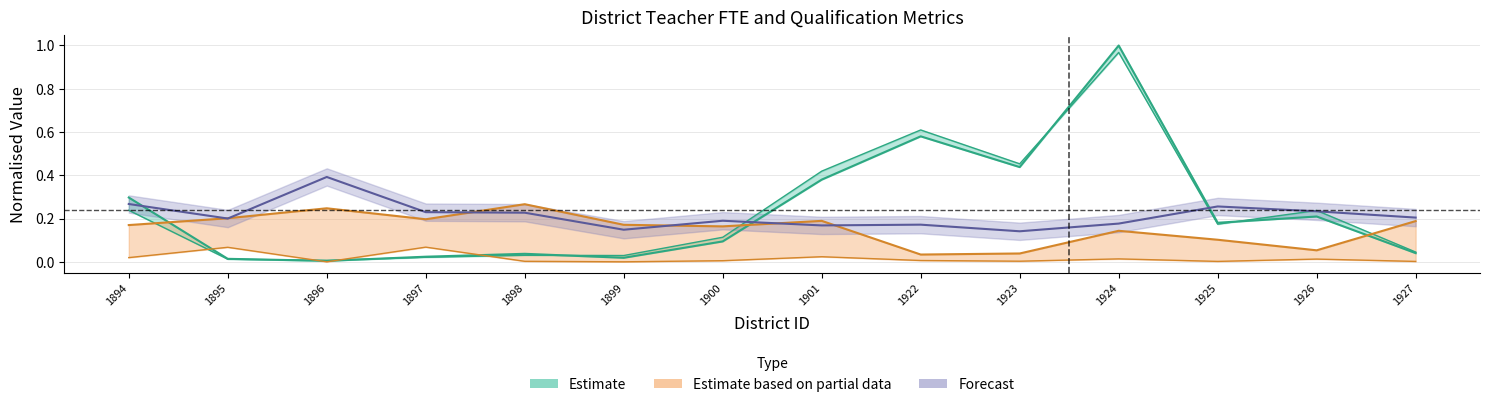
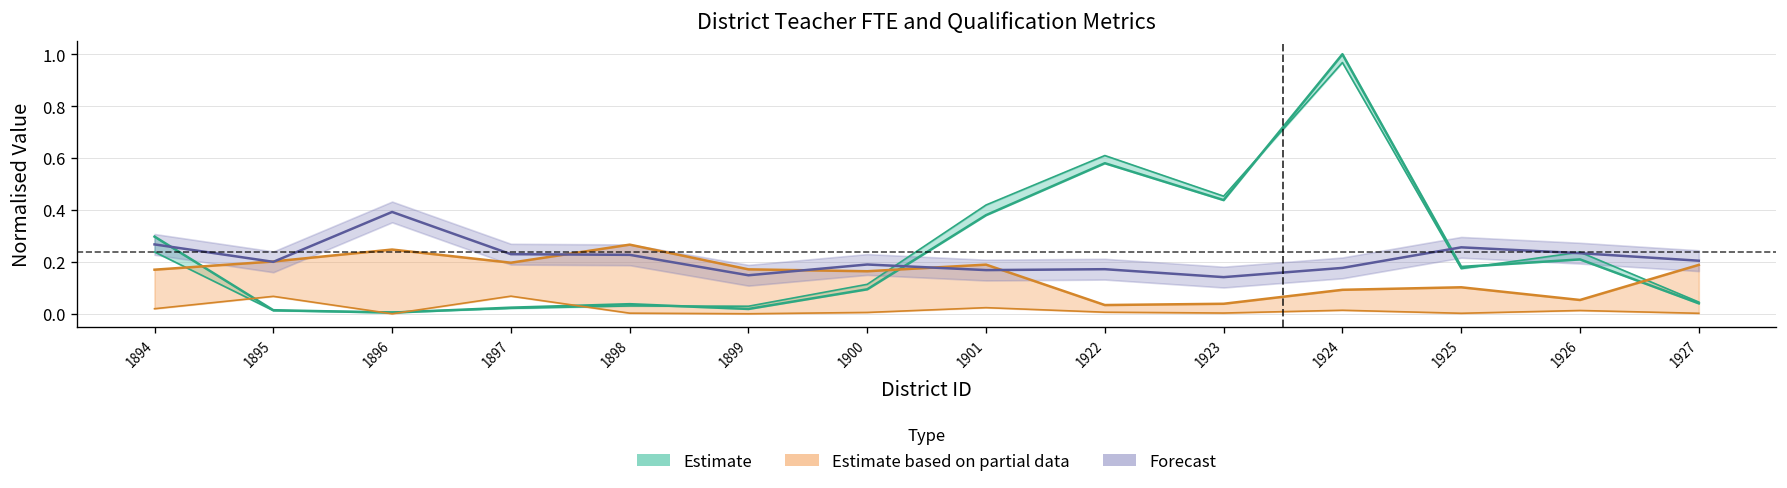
  {
    "Estimate based on partial data": {
      "1894": 0.17,
      "1896": 0.25,
      "1897": 0.20,
      "1899": 0.17,
      "1900": 0.16,
      "1901": 0.19,
      "1922": 0.03,
      "1923": 0.04,
-     "1924": 0.14,
+     "1924": 0.09,
      "1925": 0.10,
      "1926": 0.05,
      "1927": 0.19
    }
  }
